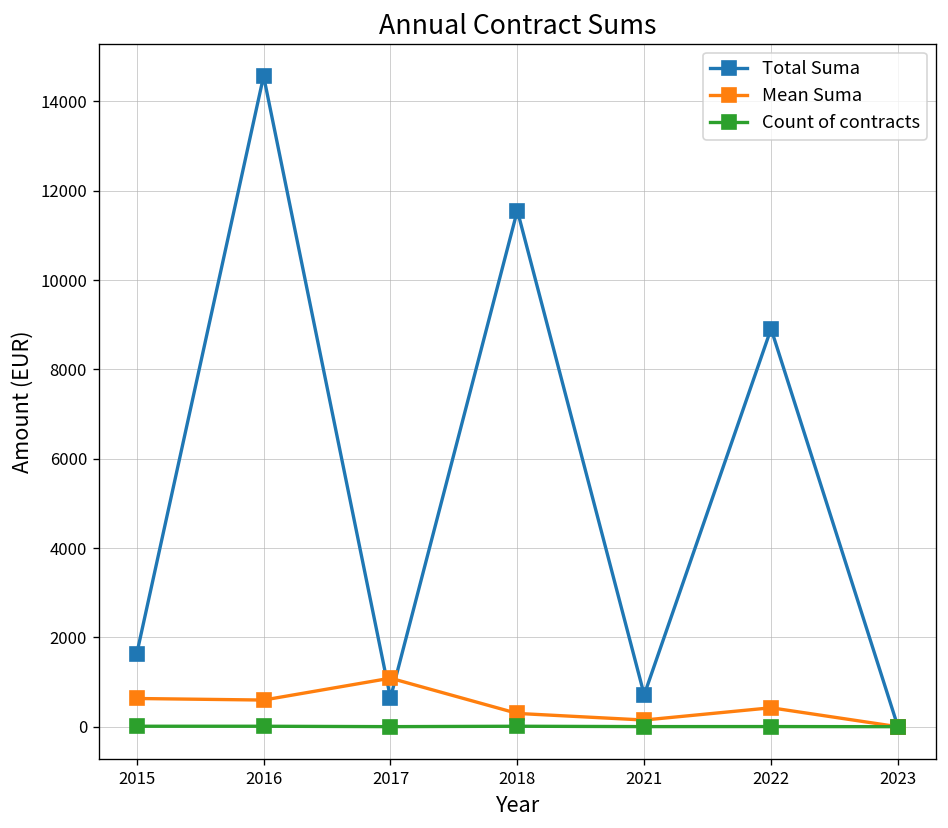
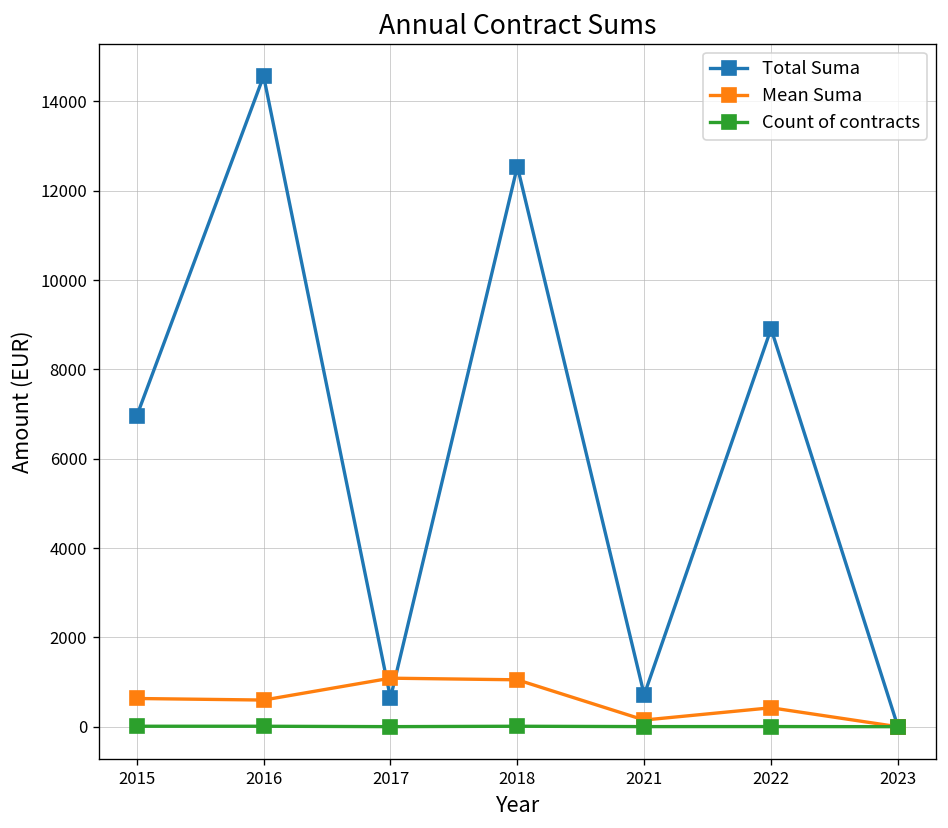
  {
    "Total Suma": {
-     "2015": 1600,
+     "2015": 7000,
      "2016": 14600,
      "2017": 600,
-     "2018": 11600,
+     "2018": 12500,
      "2021": 700,
      "2022": 8900
    },
    "Mean Suma": {
      "2015": 600,
      "2016": 600,
      "2017": 1100,
-     "2018": 300,
+     "2018": 1100,
      "2021": 200,
      "2022": 400
    },
    "Count of contracts": {
      "2015": 0,
      "2016": 0,
      "2017": 0,
      "2018": 0,
      "2021": 0,
      "2022": 0
    }
  }
